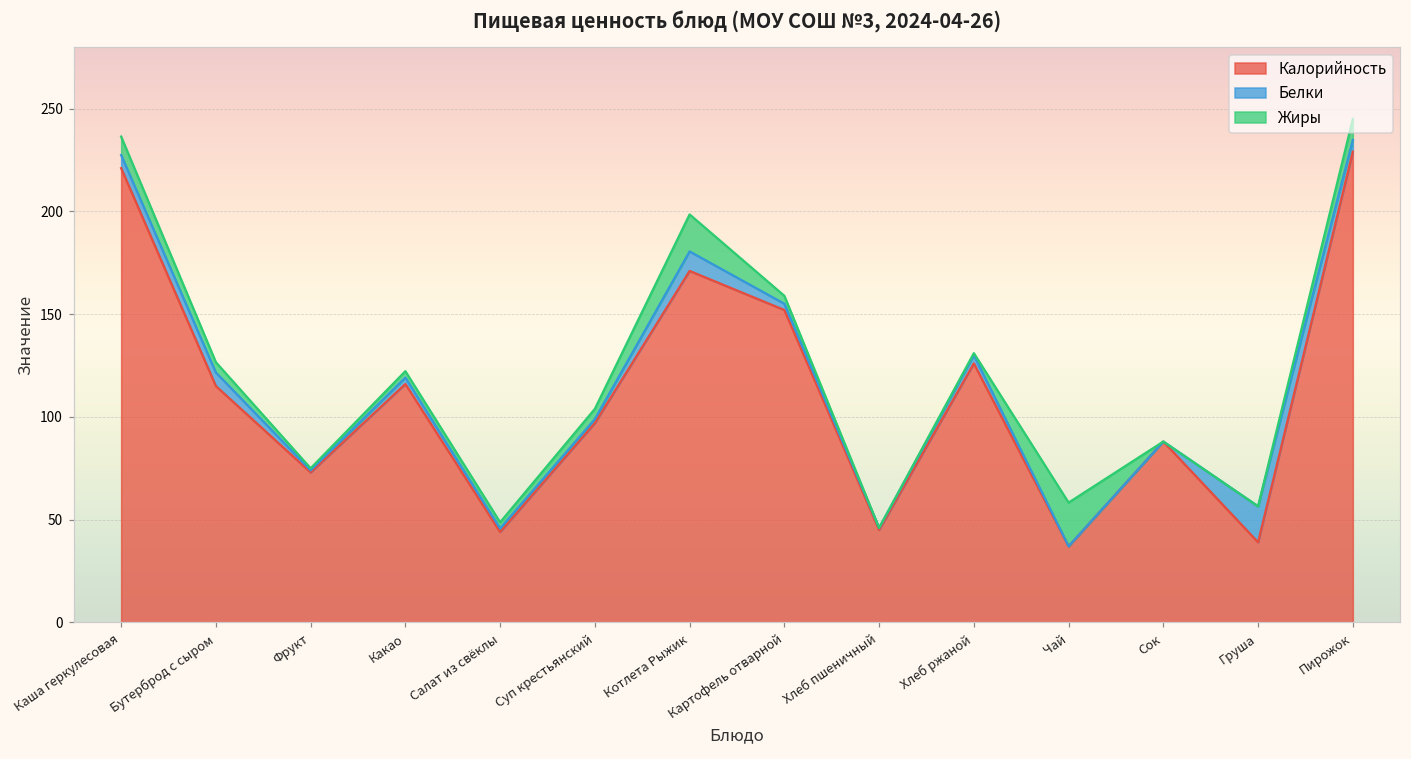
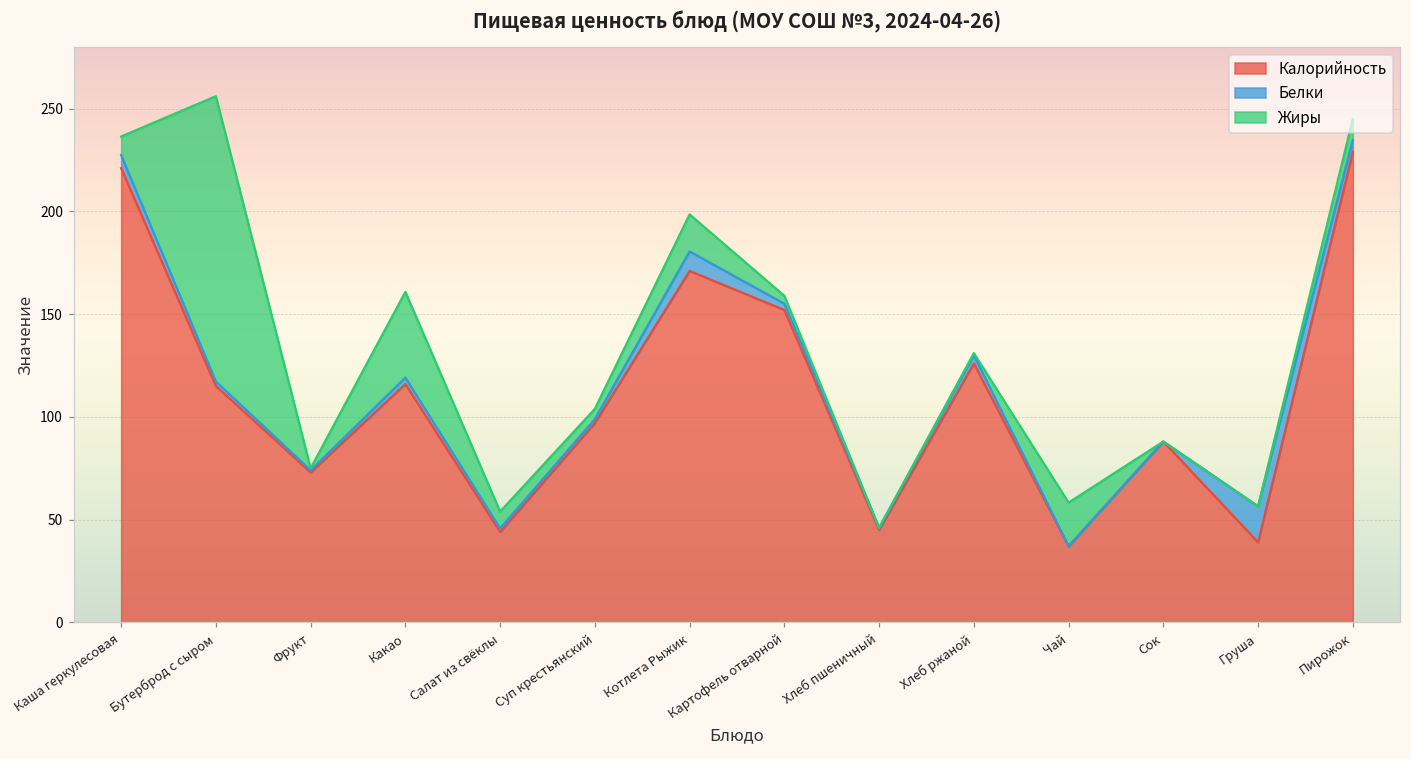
  {
    "Калорийность": {
      "Каша геркулесовая": 221,
      "Бутерброд с сыром": 115,
      "Какао": 116,
      "Салат из свёклы": 44,
      "Суп крестьянский": 97,
      "Котлета Рыжик": 171,
      "Картофель отварной": 152,
      "Хлеб ржаной": 126,
      "Груша": 39,
      "Пирожок": 229
    },
    "Белки": {
      "Каша геркулесовая": 6,
-     "Бутерброд с сыром": 7,
+     "Бутерброд с сыром": 2,
      "Какао": 3,
      "Салат из свёклы": 2,
      "Суп крестьянский": 2,
      "Котлета Рыжик": 9,
      "Картофель отварной": 3,
      "Пирожок": 6
    },
    "Жиры": {
      "Каша геркулесовая": 9,
-     "Бутерброд с сыром": 5,
-     "Какао": 3,
-     "Салат из свёклы": 3,
+     "Бутерброд с сыром": 139,
+     "Какао": 42,
+     "Салат из свёклы": 8,
      "Суп крестьянский": 5,
      "Котлета Рыжик": 18,
      "Картофель отварной": 4,
      "Чай": 21
    }
  }
